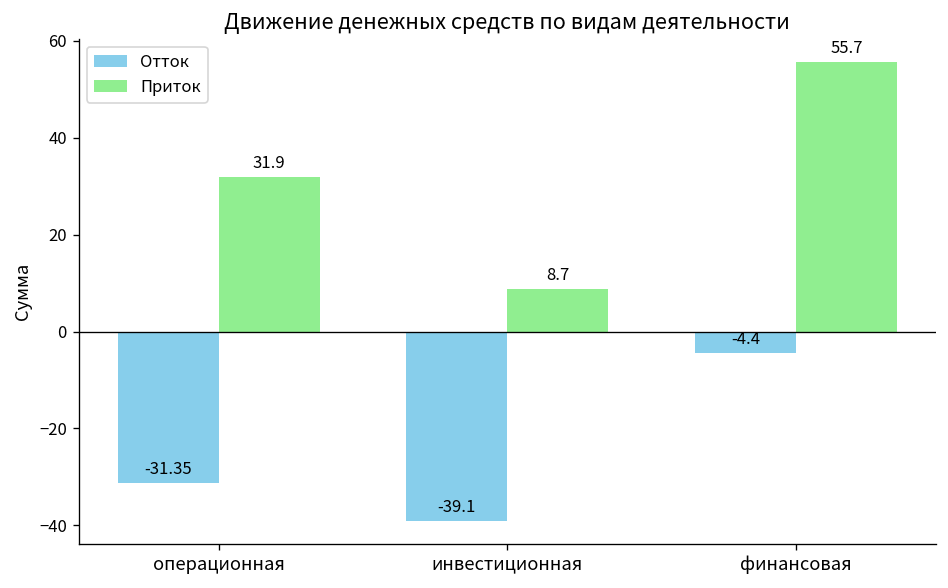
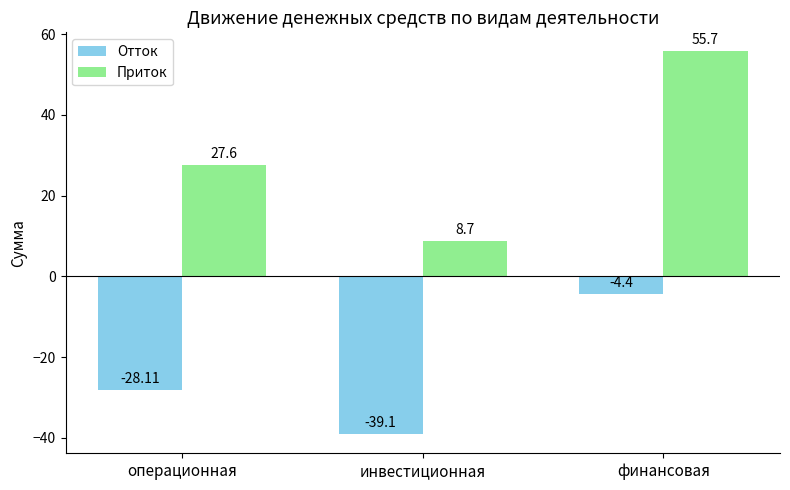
  {
    "Отток": {
-     "операционная": -31.35,
+     "операционная": -28.11,
      "инвестиционная": -39.1,
      "финансовая": -4.4
    },
    "Приток": {
-     "операционная": 31.9,
+     "операционная": 27.6,
      "инвестиционная": 8.7,
      "финансовая": 55.7
    }
  }
